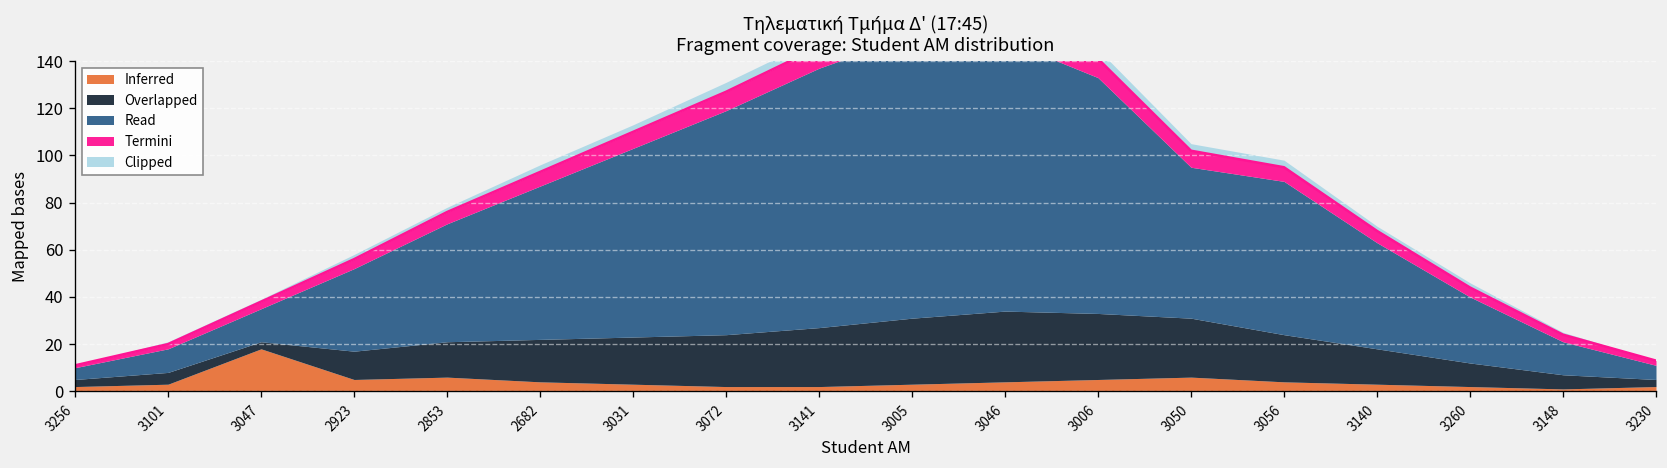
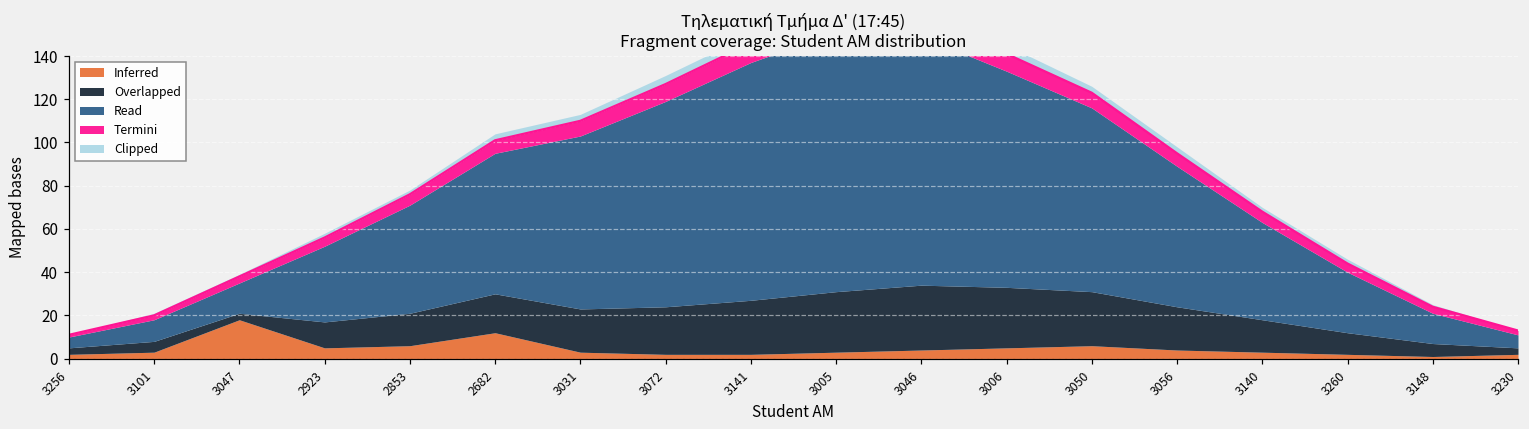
  {
    "Inferred": {
      "3256": 2,
      "3101": 3,
      "3047": 18,
      "2923": 5,
      "2853": 6,
-     "2682": 4,
+     "2682": 12,
      "3031": 3,
      "3072": 2,
      "3141": 2,
      "3005": 3,
      "3046": 4,
      "3006": 5,
      "3050": 6,
      "3056": 4,
      "3140": 3,
      "3260": 2,
      "3230": 2
    },
    "Overlapped": {
      "3256": 3,
      "3101": 5,
      "3047": 3,
      "2923": 12,
      "2853": 15,
      "2682": 18,
      "3031": 20,
      "3072": 22,
      "3141": 25,
      "3005": 28,
      "3046": 30,
      "3006": 28,
      "3050": 25,
      "3056": 20,
      "3140": 15,
      "3260": 10,
      "3148": 6,
      "3230": 3
    },
    "Read": {
      "3101": 10,
      "3047": 14,
      "2923": 35,
      "2853": 50,
      "2682": 65,
      "3031": 80,
      "3072": 95,
      "3141": 110,
      "3006": 100,
-     "3050": 64,
+     "3050": 85,
      "3056": 65,
      "3140": 45,
      "3260": 28,
      "3148": 14,
      "3230": 6
    },
    "Termini": {
      "2923": 4,
      "2853": 5,
      "2682": 6,
      "3031": 7,
      "3072": 8,
      "3006": 8,
      "3050": 7,
      "3056": 6,
      "3140": 5,
      "3260": 4
    },
    "Clipped": {
      "2923": 2,
      "2853": 2,
      "2682": 3,
      "3031": 3,
      "3072": 4,
      "3050": 3,
      "3056": 3,
      "3140": 2,
      "3260": 2
    }
  }
